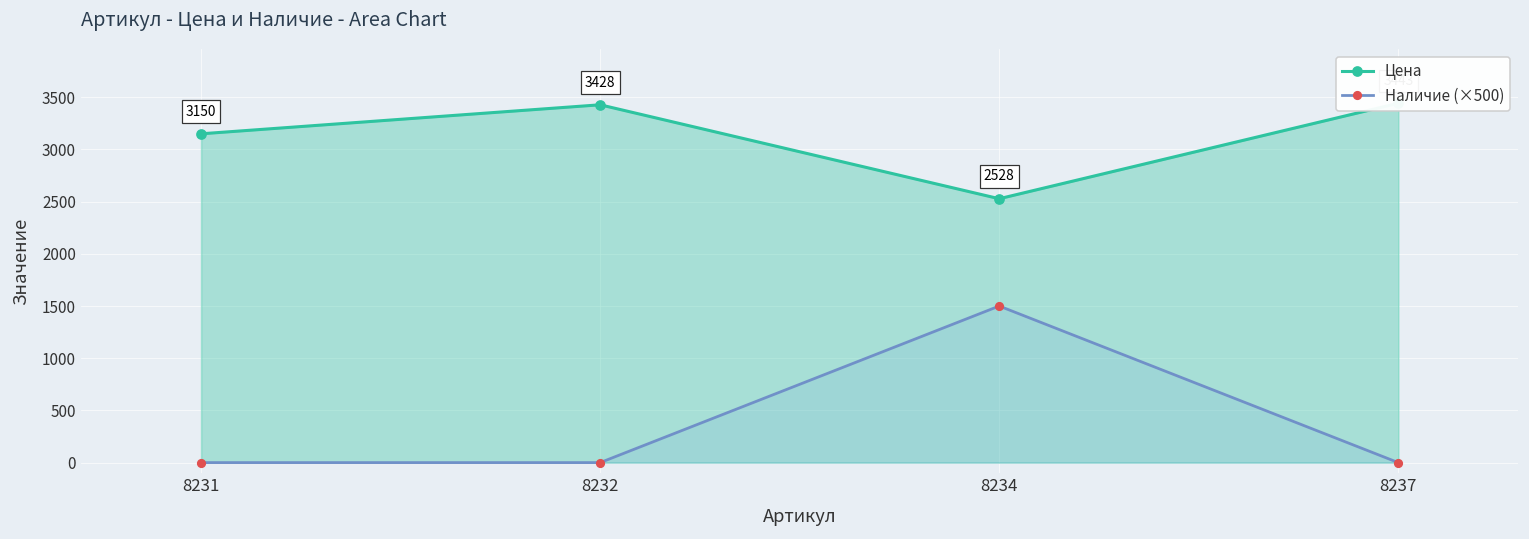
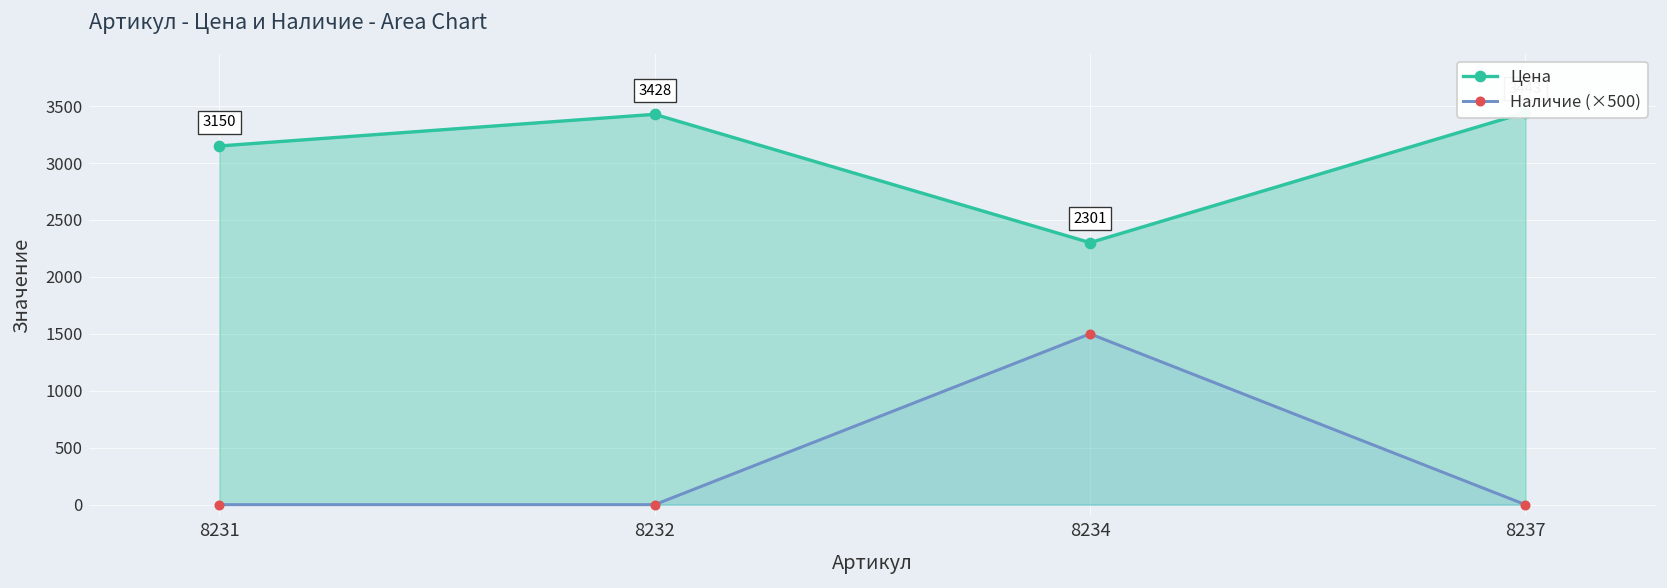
  {
    "Цена": {
-     "8234": 2528
+     "8234": 2301
    },
    "Наличие (×500)": {
      "8231": 0,
      "8232": 0,
      "8234": 1500,
      "8237": 0
    }
  }
